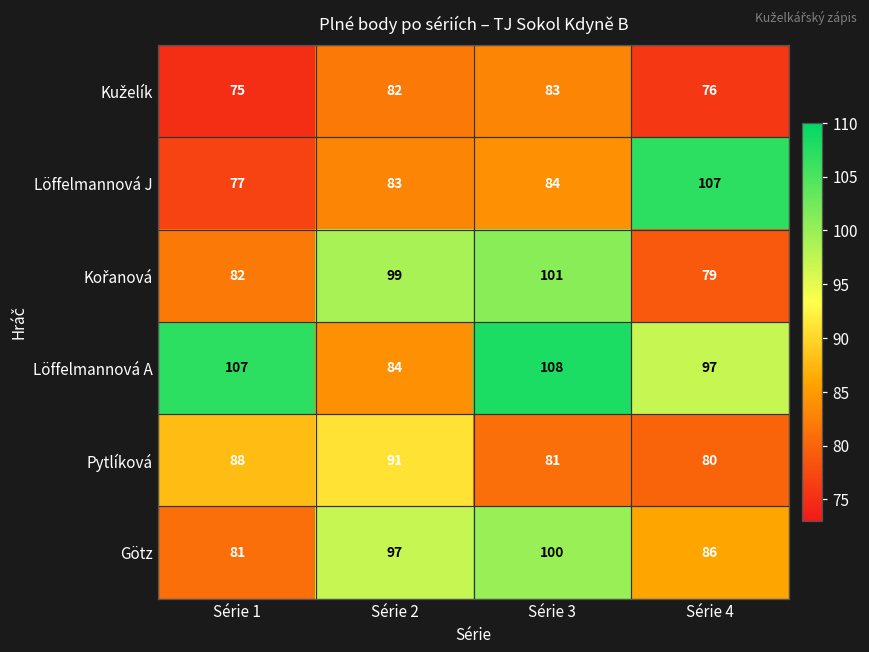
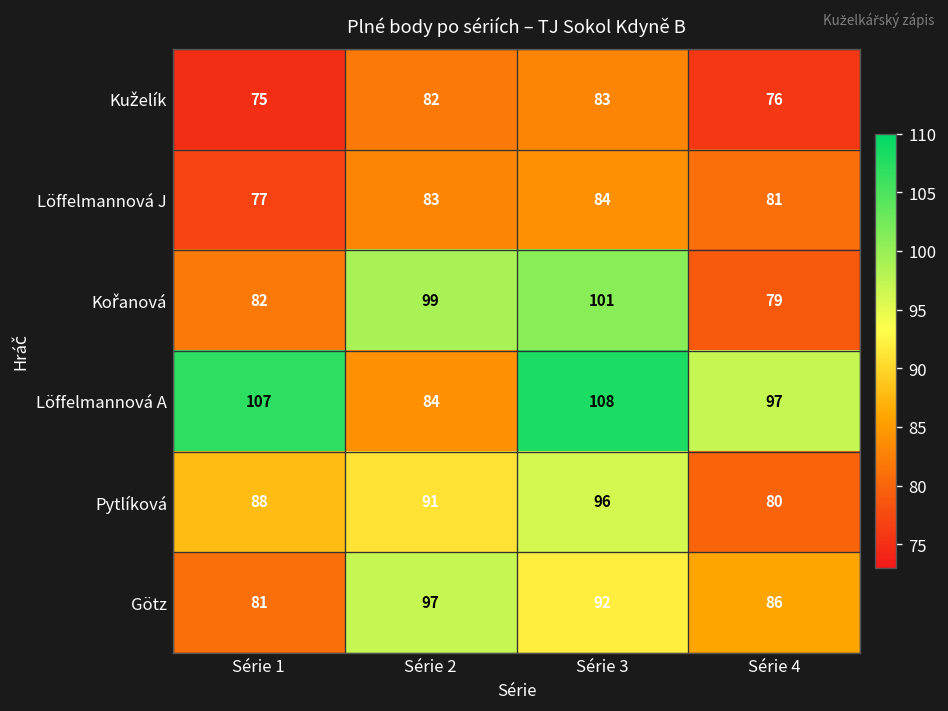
  {
    "Kuželík": {
      "Série 1": 75,
      "Série 2": 82,
      "Série 3": 83,
      "Série 4": 76
    },
    "Löffelmannová J": {
      "Série 1": 77,
      "Série 2": 83,
      "Série 3": 84,
-     "Série 4": 107
+     "Série 4": 81
    },
    "Kořanová": {
      "Série 1": 82,
      "Série 2": 99,
      "Série 3": 101,
      "Série 4": 79
    },
    "Löffelmannová A": {
      "Série 1": 107,
      "Série 2": 84,
      "Série 3": 108,
      "Série 4": 97
    },
    "Pytlíková": {
      "Série 1": 88,
      "Série 2": 91,
-     "Série 3": 81,
+     "Série 3": 96,
      "Série 4": 80
    },
    "Götz": {
      "Série 1": 81,
      "Série 2": 97,
-     "Série 3": 100,
+     "Série 3": 92,
      "Série 4": 86
    }
  }
